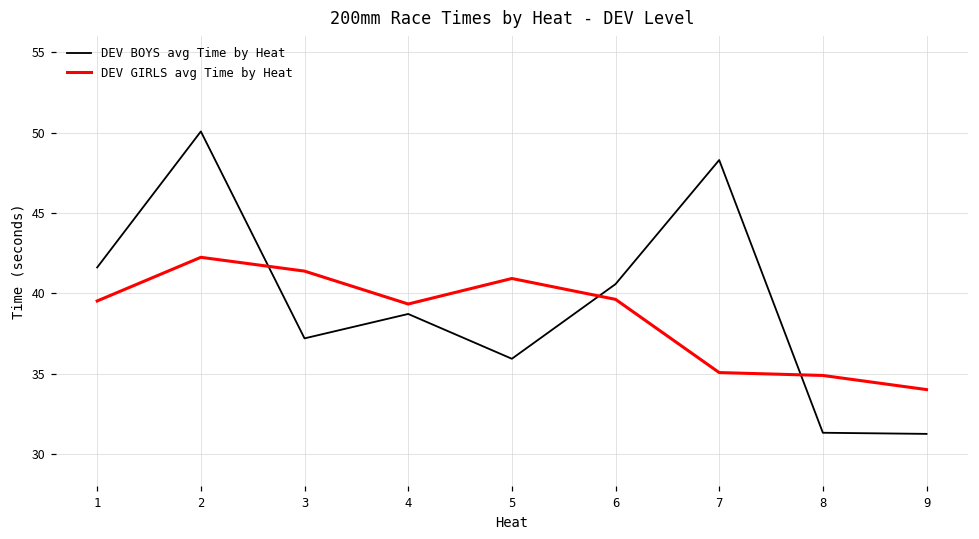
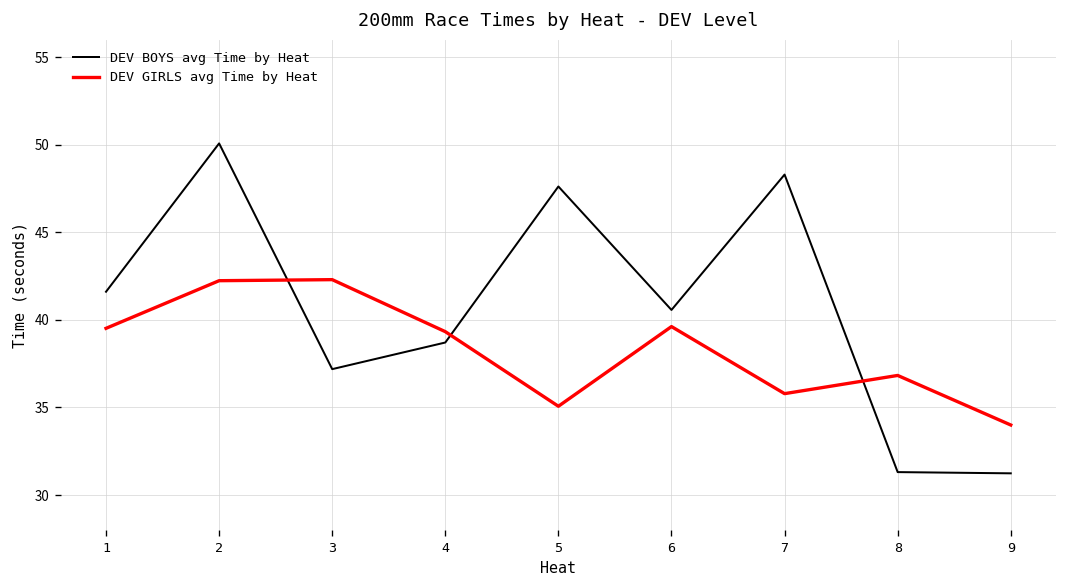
  {
    "DEV BOYS avg Time by Heat": {
      "1": 41.6,
      "2": 50.1,
      "3": 37.2,
      "4": 38.7,
-     "5": 35.9,
+     "5": 47.6,
      "6": 40.6,
      "7": 48.3,
      "8": 31.3,
      "9": 31.2
    },
    "DEV GIRLS avg Time by Heat": {
      "1": 39.5,
      "2": 42.2,
-     "3": 41.4,
+     "3": 42.3,
      "4": 39.3,
-     "5": 40.9,
+     "5": 35.1,
      "6": 39.6,
-     "7": 35.1,
-     "8": 34.9,
+     "7": 35.8,
+     "8": 36.8,
      "9": 34.0
    }
  }
